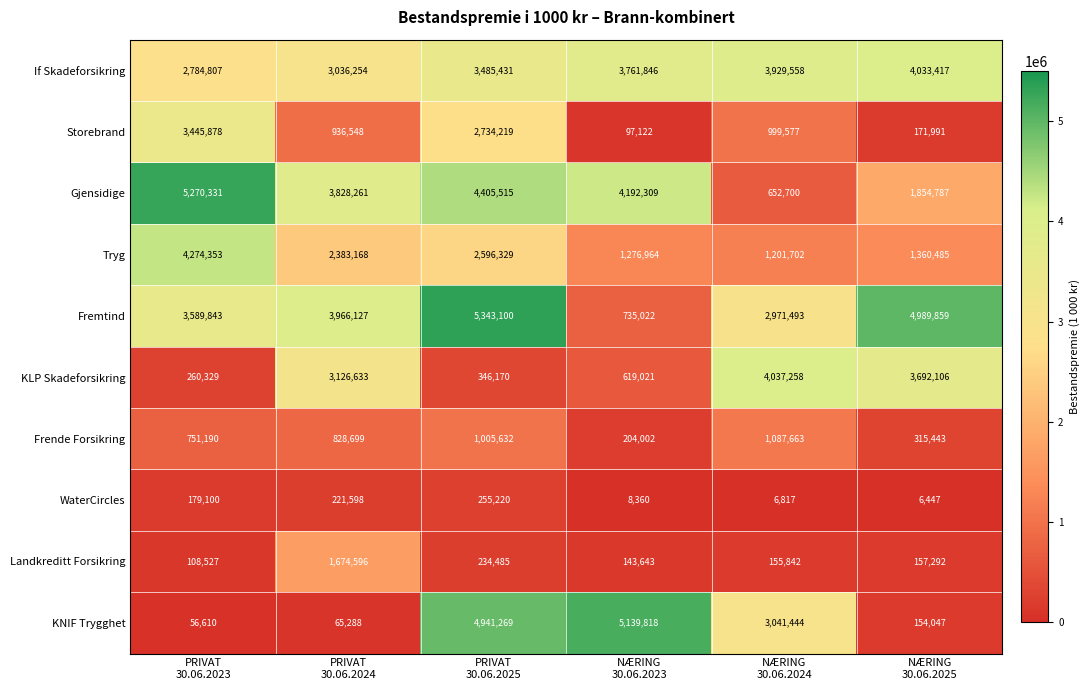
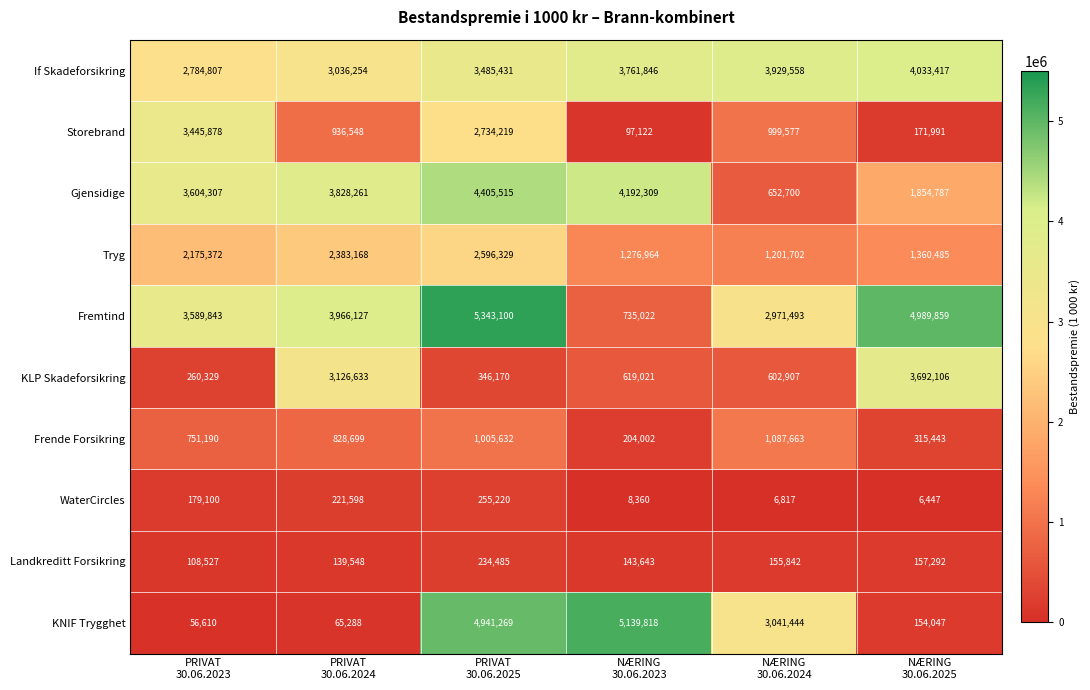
  {
    "If Skadeforsikring": {
      "PRIVAT 30.06.2023": "2,784,807",
      "PRIVAT 30.06.2024": "3,036,254",
      "PRIVAT 30.06.2025": "3,485,431",
      "NÆRING 30.06.2023": "3,761,846",
      "NÆRING 30.06.2024": "3,929,558",
      "NÆRING 30.06.2025": "4,033,417"
    },
    "Storebrand": {
      "PRIVAT 30.06.2023": "3,445,878",
      "PRIVAT 30.06.2024": "936,548",
      "PRIVAT 30.06.2025": "2,734,219",
      "NÆRING 30.06.2023": "97,122",
      "NÆRING 30.06.2024": "999,577",
      "NÆRING 30.06.2025": "171,991"
    },
    "Gjensidige": {
-     "PRIVAT 30.06.2023": "5,270,331",
+     "PRIVAT 30.06.2023": "3,604,307",
      "PRIVAT 30.06.2024": "3,828,261",
      "PRIVAT 30.06.2025": "4,405,515",
      "NÆRING 30.06.2023": "4,192,309",
      "NÆRING 30.06.2024": "652,700",
      "NÆRING 30.06.2025": "1,854,787"
    },
    "Tryg": {
-     "PRIVAT 30.06.2023": "4,274,353",
+     "PRIVAT 30.06.2023": "2,175,372",
      "PRIVAT 30.06.2024": "2,383,168",
      "PRIVAT 30.06.2025": "2,596,329",
      "NÆRING 30.06.2023": "1,276,964",
      "NÆRING 30.06.2024": "1,201,702",
      "NÆRING 30.06.2025": "1,360,485"
    },
    "Fremtind": {
      "PRIVAT 30.06.2023": "3,589,843",
      "PRIVAT 30.06.2024": "3,966,127",
      "PRIVAT 30.06.2025": "5,343,100",
      "NÆRING 30.06.2023": "735,022",
      "NÆRING 30.06.2024": "2,971,493",
      "NÆRING 30.06.2025": "4,989,859"
    },
    "KLP Skadeforsikring": {
      "PRIVAT 30.06.2023": "260,329",
      "PRIVAT 30.06.2024": "3,126,633",
      "PRIVAT 30.06.2025": "346,170",
      "NÆRING 30.06.2023": "619,021",
-     "NÆRING 30.06.2024": "4,037,258",
+     "NÆRING 30.06.2024": "602,907",
      "NÆRING 30.06.2025": "3,692,106"
    },
    "Frende Forsikring": {
      "PRIVAT 30.06.2023": "751,190",
      "PRIVAT 30.06.2024": "828,699",
      "PRIVAT 30.06.2025": "1,005,632",
      "NÆRING 30.06.2023": "204,002",
      "NÆRING 30.06.2024": "1,087,663",
      "NÆRING 30.06.2025": "315,443"
    },
    "WaterCircles": {
      "PRIVAT 30.06.2023": "179,100",
      "PRIVAT 30.06.2024": "221,598",
      "PRIVAT 30.06.2025": "255,220",
      "NÆRING 30.06.2023": "8,360",
      "NÆRING 30.06.2024": "6,817",
      "NÆRING 30.06.2025": "6,447"
    },
    "Landkreditt Forsikring": {
      "PRIVAT 30.06.2023": "108,527",
-     "PRIVAT 30.06.2024": "1,674,596",
+     "PRIVAT 30.06.2024": "139,548",
      "PRIVAT 30.06.2025": "234,485",
      "NÆRING 30.06.2023": "143,643",
      "NÆRING 30.06.2024": "155,842",
      "NÆRING 30.06.2025": "157,292"
    },
    "KNIF Trygghet": {
      "PRIVAT 30.06.2023": "56,610",
      "PRIVAT 30.06.2024": "65,288",
      "PRIVAT 30.06.2025": "4,941,269",
      "NÆRING 30.06.2023": "5,139,818",
      "NÆRING 30.06.2024": "3,041,444",
      "NÆRING 30.06.2025": "154,047"
    }
  }
